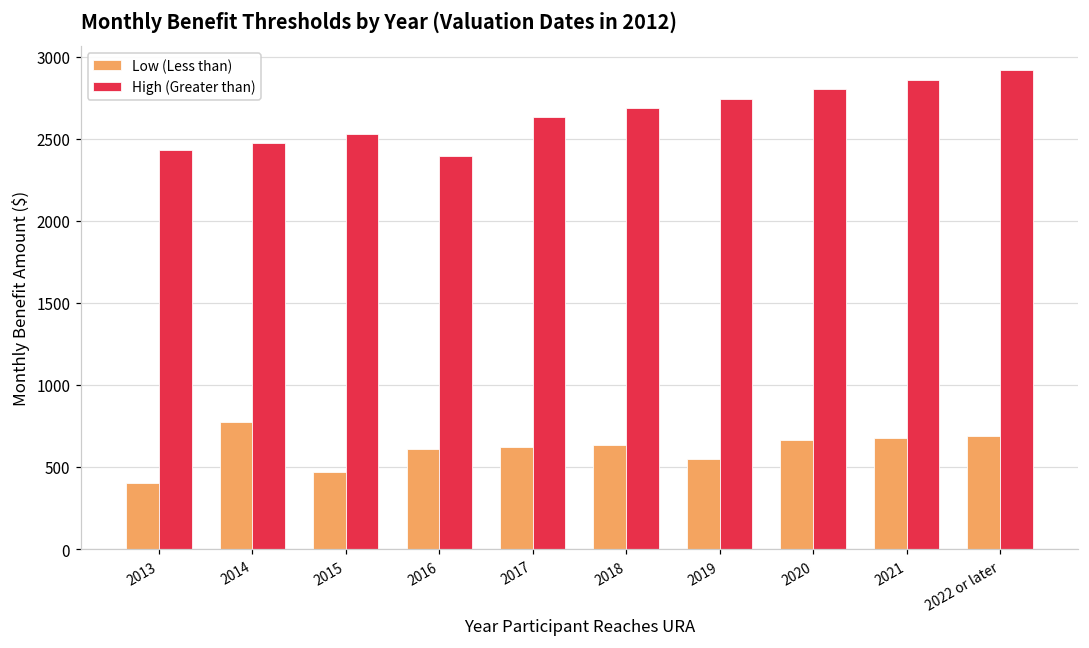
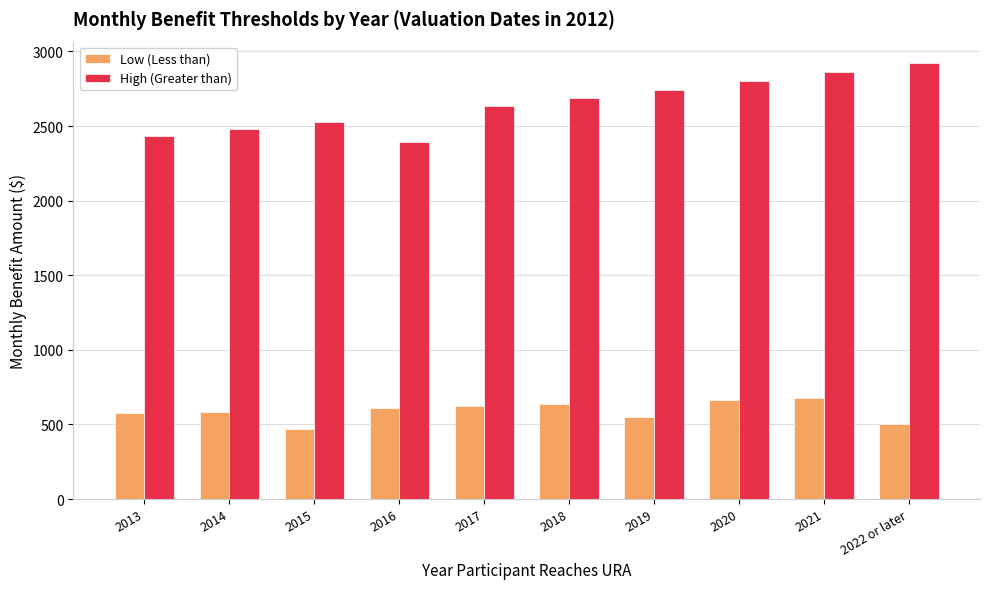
  {
    "Low (Less than)": {
-     "2013": 400,
-     "2014": 770,
+     "2013": 580,
+     "2014": 590,
      "2015": 470,
      "2016": 610,
      "2017": 620,
      "2018": 640,
      "2019": 550,
      "2020": 660,
      "2021": 680,
-     "2022 or later": 690
+     "2022 or later": 510
    },
    "High (Greater than)": {
      "2013": 2430,
      "2014": 2480,
      "2015": 2530,
      "2016": 2390,
      "2017": 2630,
      "2018": 2690,
      "2019": 2740,
      "2020": 2800,
      "2021": 2860,
      "2022 or later": 2920
    }
  }
